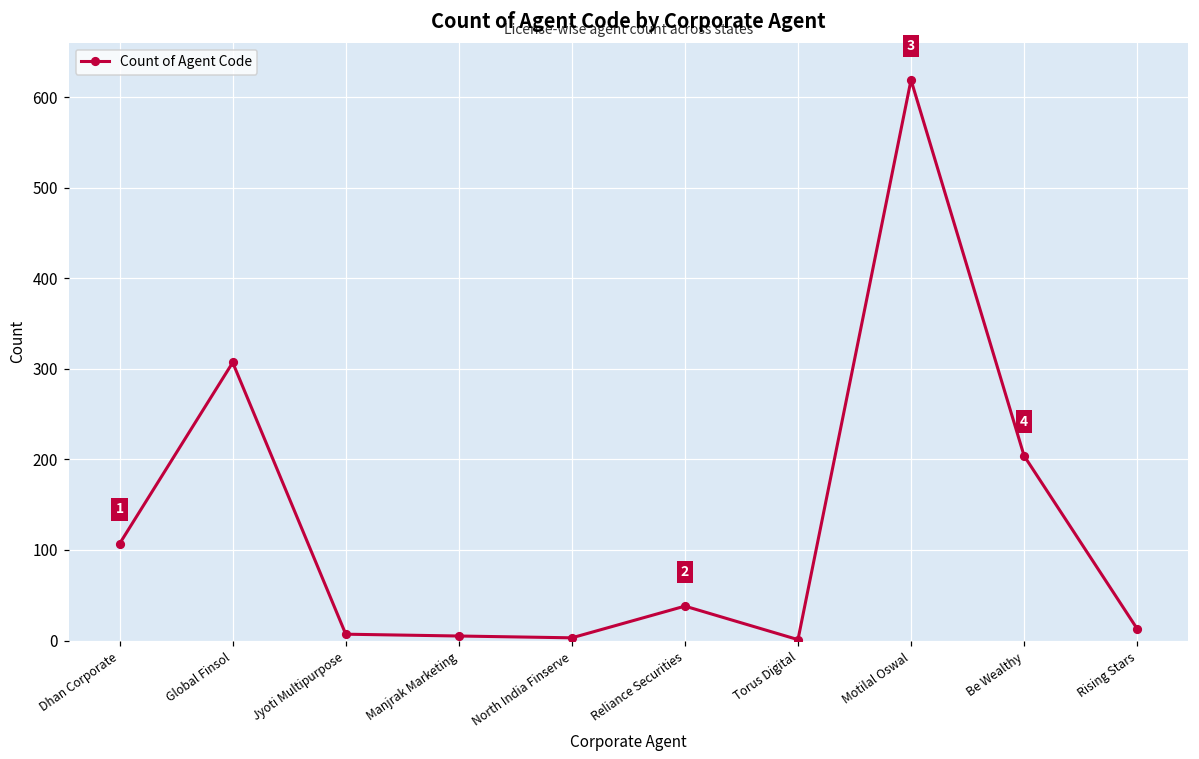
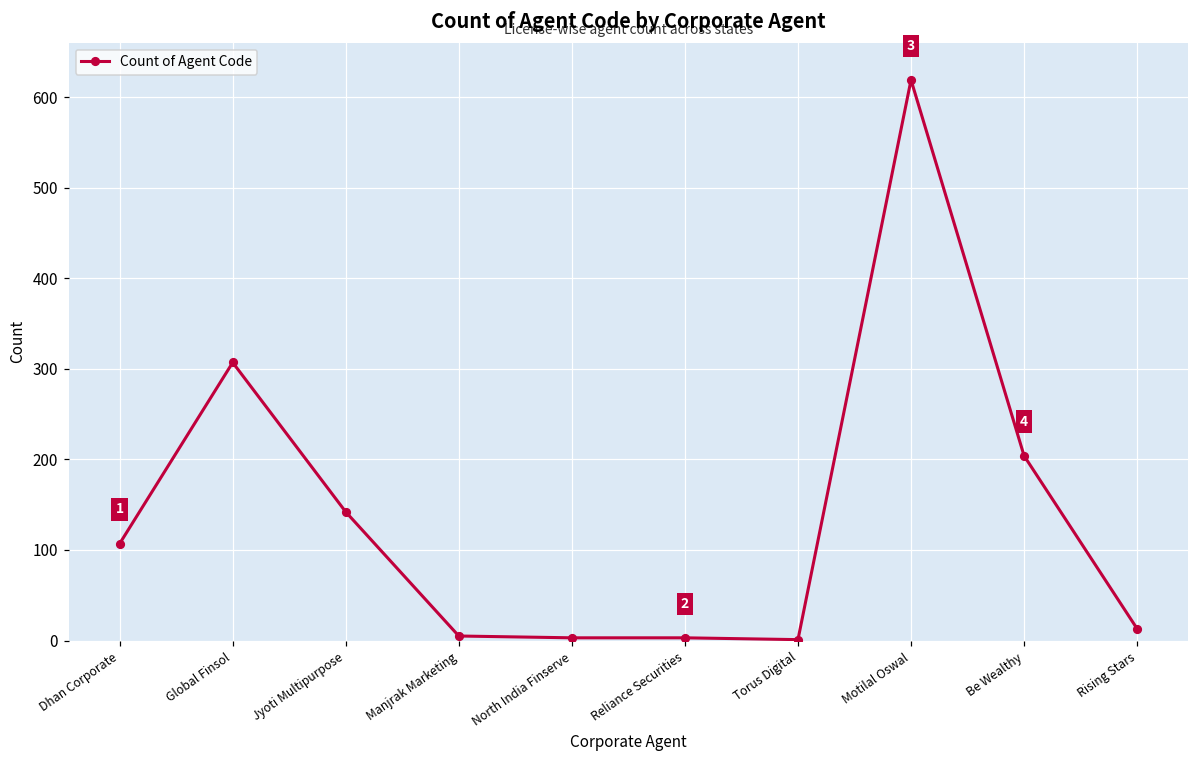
  {
    "Global Finsol": 310,
-   "Jyoti Multipurpose": 10,
+   "Jyoti Multipurpose": 140,
    "Manjrak Marketing": 10,
    "North India Finserve": 0,
-   "Reliance Securities": 40,
+   "Reliance Securities": 0,
    "Torus Digital": 0,
    "Rising Stars": 10
  }
